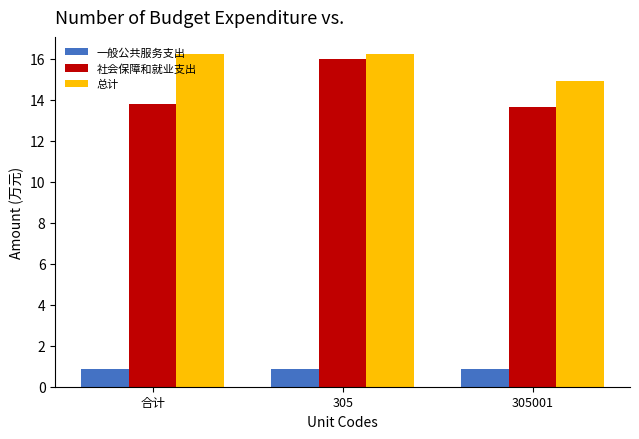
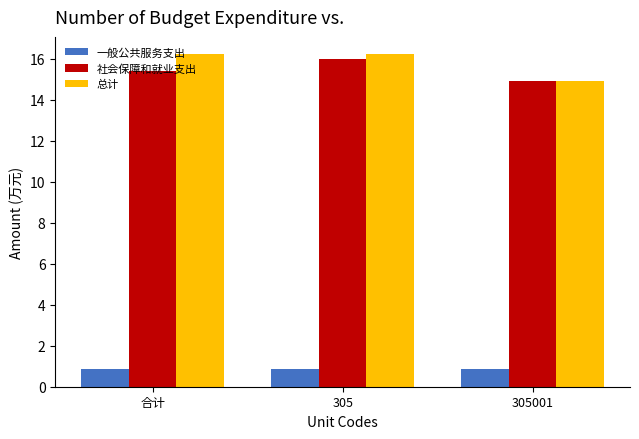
  {
    "一般公共服务支出": {
      "合计": 0.8,
      "305": 0.8,
      "305001": 0.8
    },
    "社会保障和就业支出": {
-     "合计": 13.8,
+     "合计": 15.4,
      "305": 16.0,
-     "305001": 13.7
+     "305001": 14.9
    },
    "总计": {
      "合计": 16.3,
      "305": 16.3,
      "305001": 14.9
    }
  }
